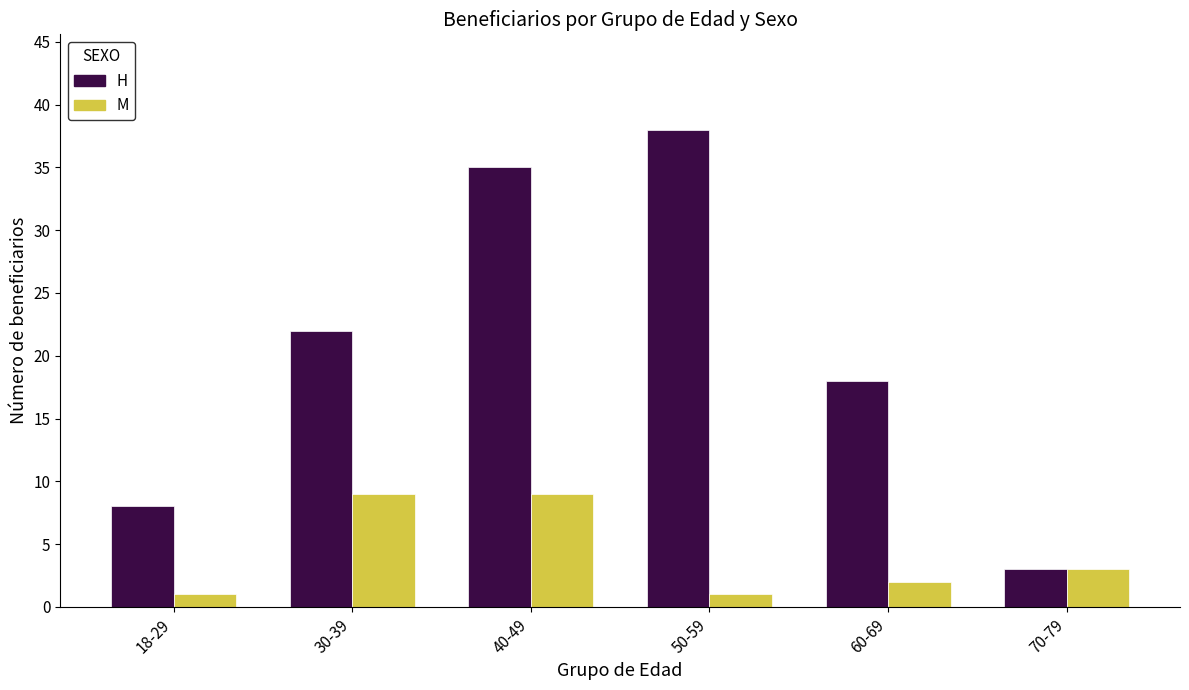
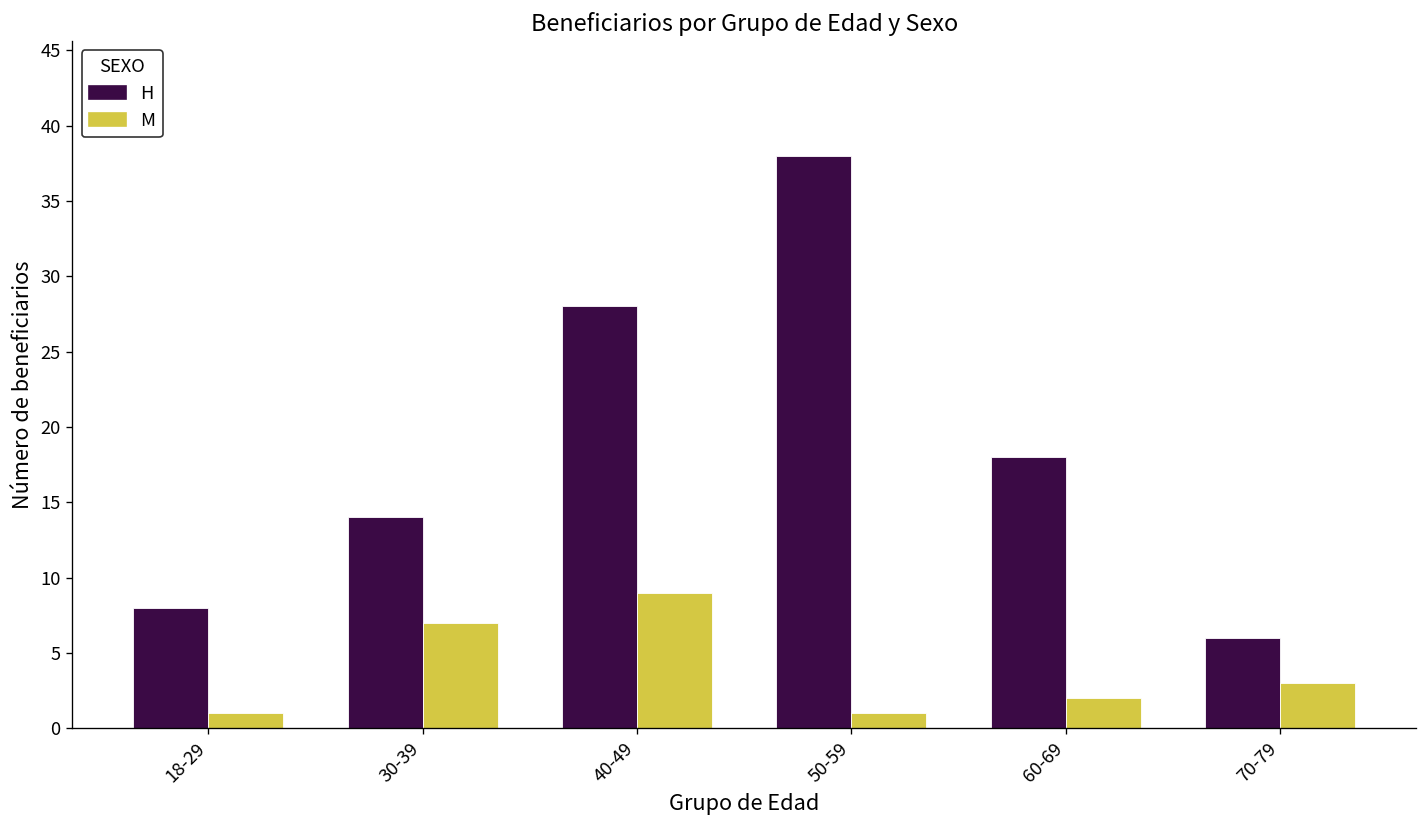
  {
    "H": {
      "18-29": 8,
-     "30-39": 22,
-     "40-49": 35,
+     "30-39": 14,
+     "40-49": 28,
      "50-59": 38,
      "60-69": 18,
-     "70-79": 3
+     "70-79": 6
    },
    "M": {
      "18-29": 1,
-     "30-39": 9,
+     "30-39": 7,
      "40-49": 9,
      "50-59": 1,
      "60-69": 2,
      "70-79": 3
    }
  }
